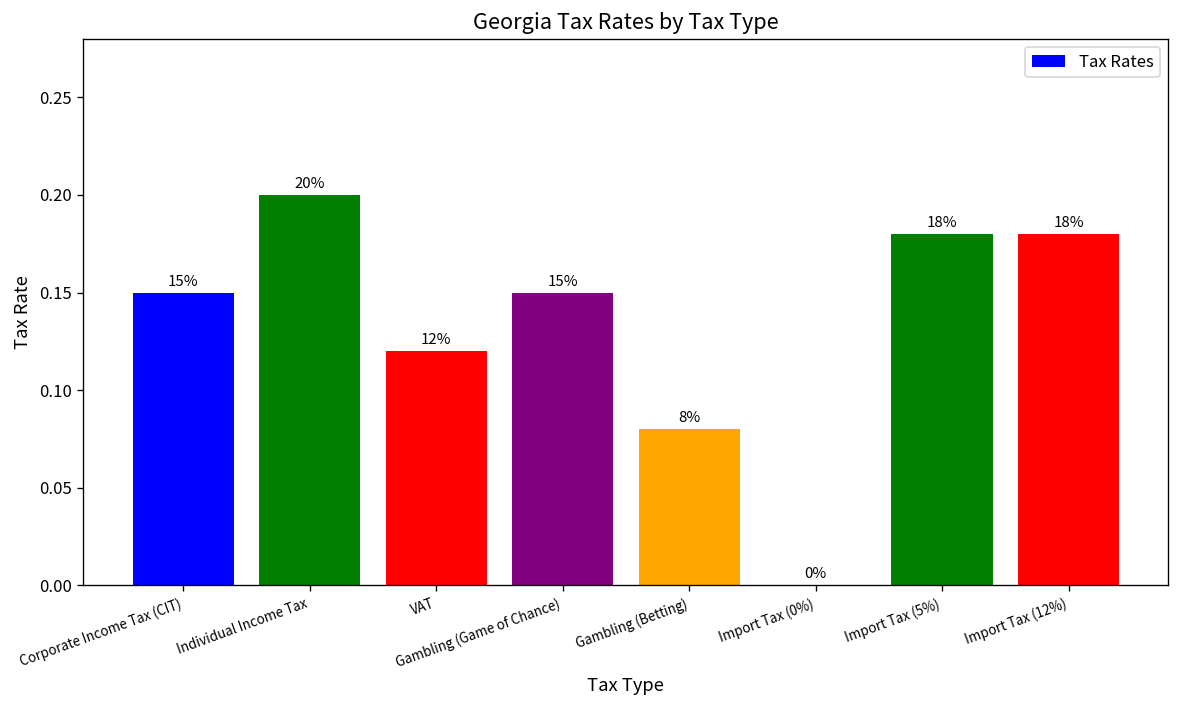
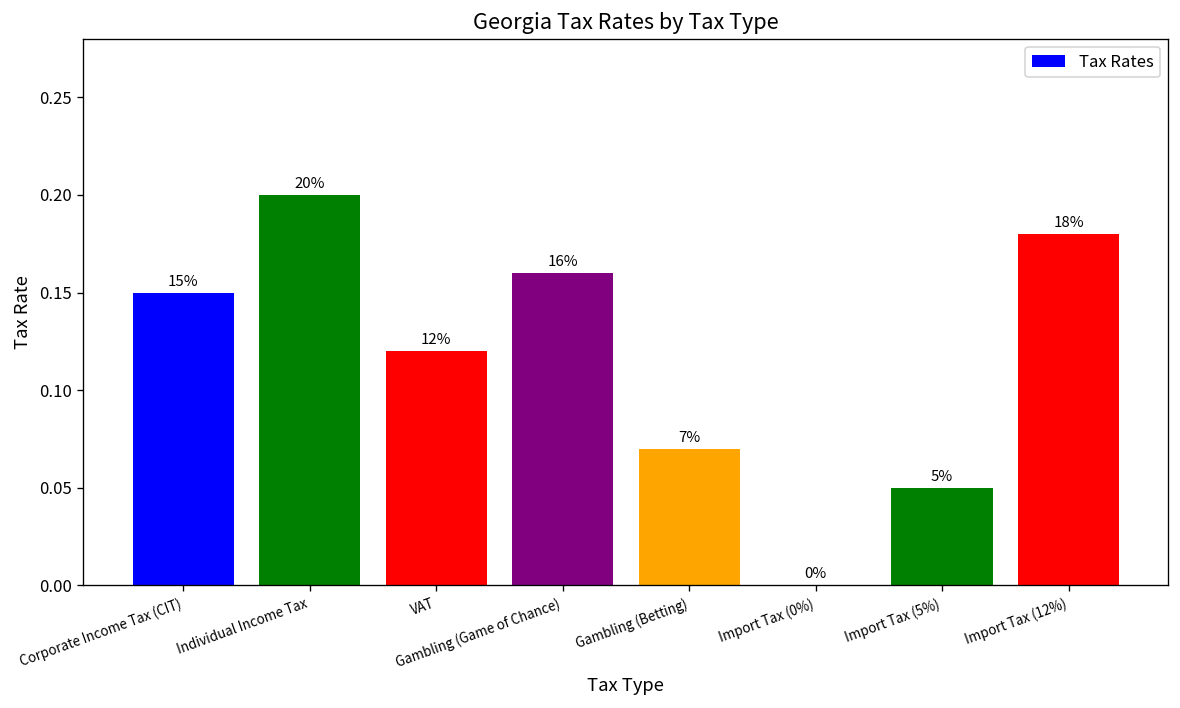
  {
    "Corporate Income Tax (CIT)": "15%",
    "Individual Income Tax": "20%",
    "VAT": "12%",
-   "Gambling (Game of Chance)": "15%",
-   "Gambling (Betting)": "8%",
+   "Gambling (Game of Chance)": "16%",
+   "Gambling (Betting)": "7%",
    "Import Tax (0%)": "0%",
-   "Import Tax (5%)": "18%",
+   "Import Tax (5%)": "5%",
    "Import Tax (12%)": "18%"
  }
